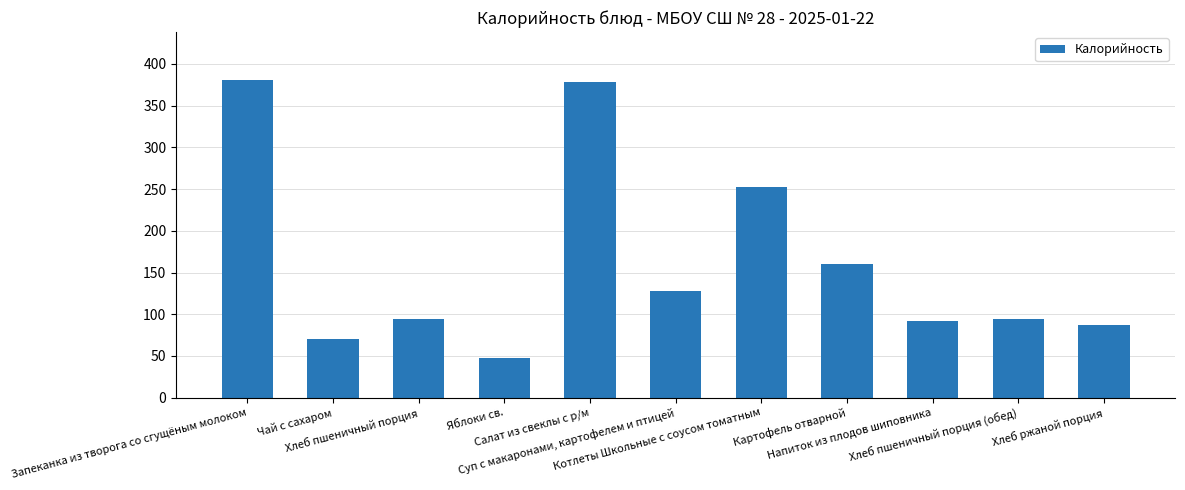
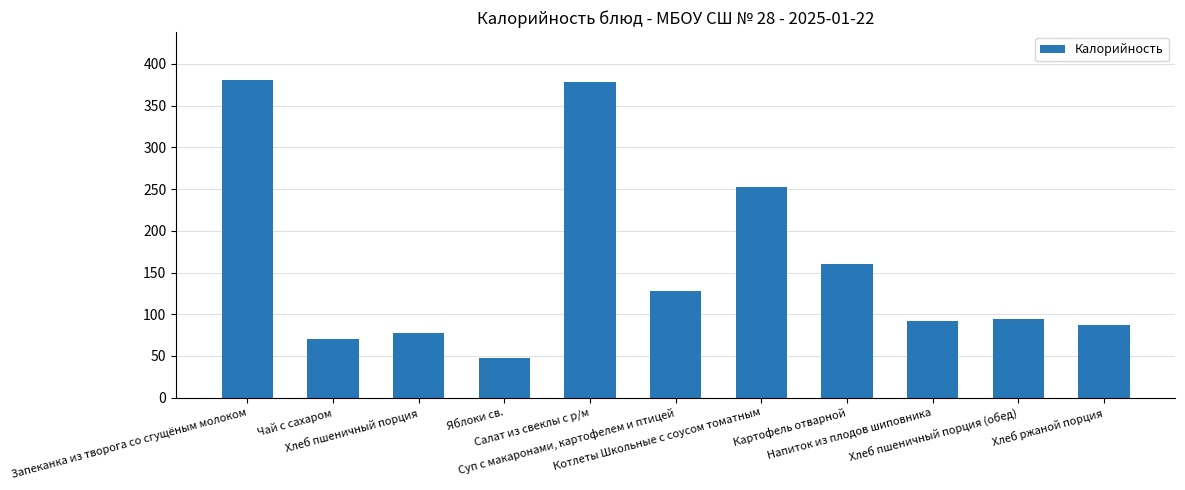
  {
    "Запеканка из творога со сгущёным молоком": 380,
    "Чай с сахаром": 70,
-   "Хлеб пшеничный порция": 90,
+   "Хлеб пшеничный порция": 80,
    "Яблоки св.": 50,
    "Салат из свеклы с р/м": 380,
    "Суп с макаронами, картофелем и птицей": 130,
    "Котлеты Школьные с соусом томатным": 250,
    "Картофель отварной": 160,
    "Напиток из плодов шиповника": 90,
    "Хлеб пшеничный порция (обед)": 90,
    "Хлеб ржаной порция": 90
  }
